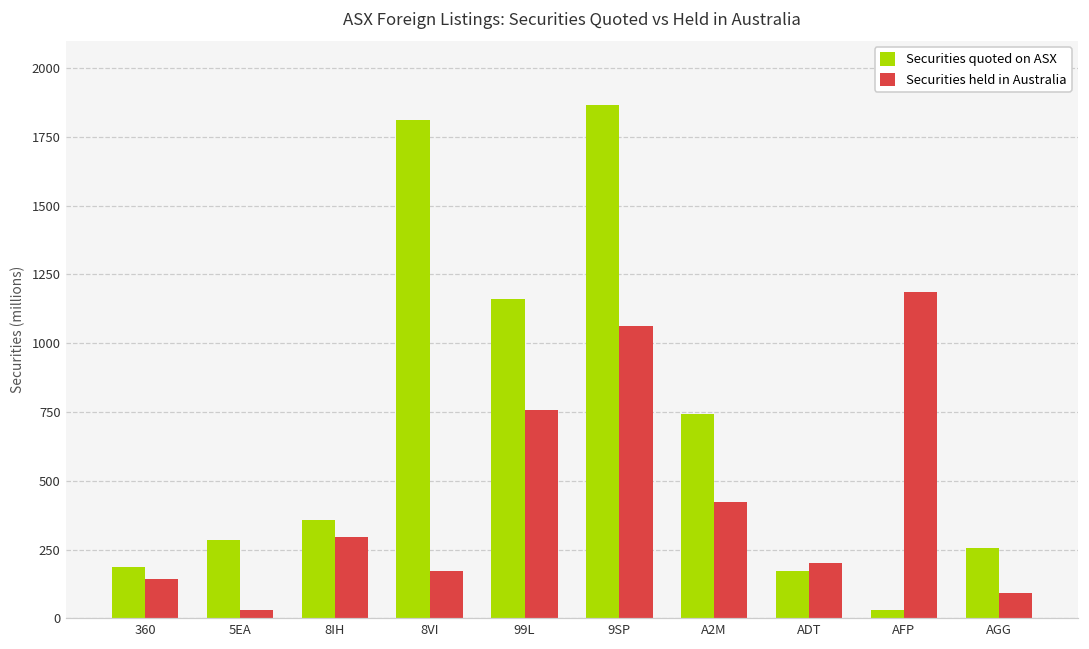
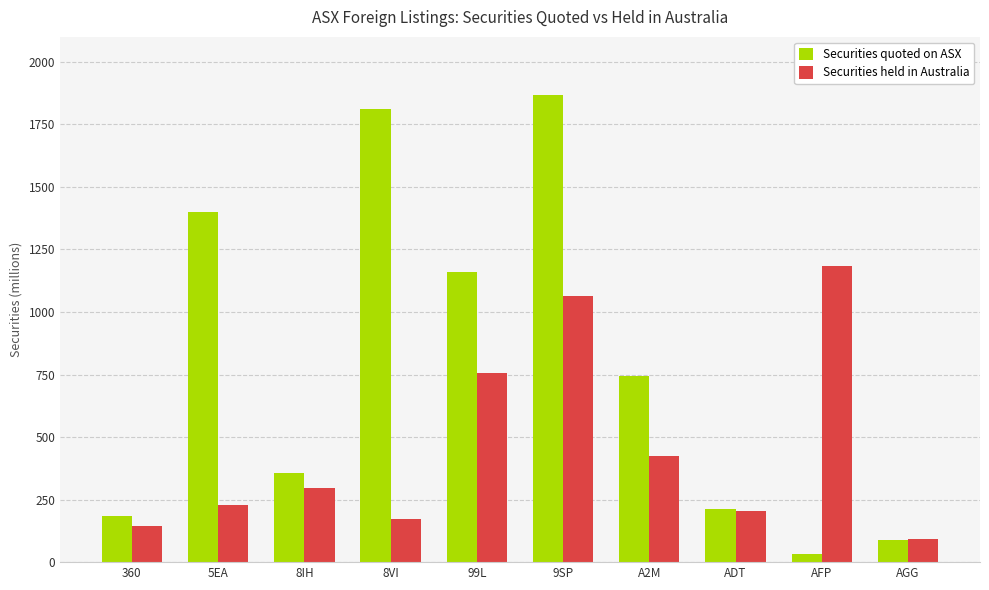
  {
    "Securities quoted on ASX": {
      "360": 190,
-     "5EA": 290,
+     "5EA": 1400,
      "8IH": 360,
      "8VI": 1810,
      "99L": 1160,
      "9SP": 1870,
      "A2M": 740,
-     "ADT": 170,
+     "ADT": 210,
      "AFP": 30,
-     "AGG": 260
+     "AGG": 90
    },
    "Securities held in Australia": {
      "360": 140,
-     "5EA": 30,
+     "5EA": 230,
      "8IH": 300,
      "8VI": 170,
      "99L": 760,
      "9SP": 1060,
      "A2M": 420,
      "ADT": 200,
      "AFP": 1190,
      "AGG": 90
    }
  }
